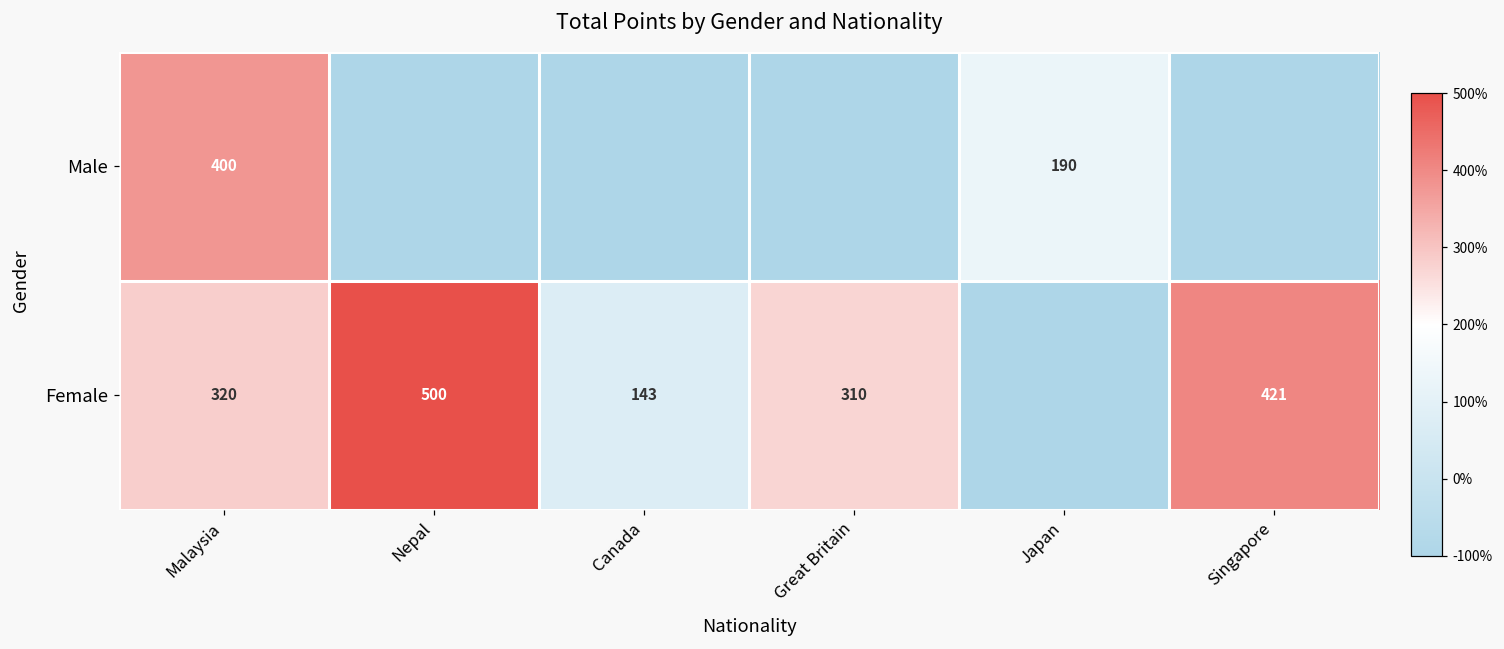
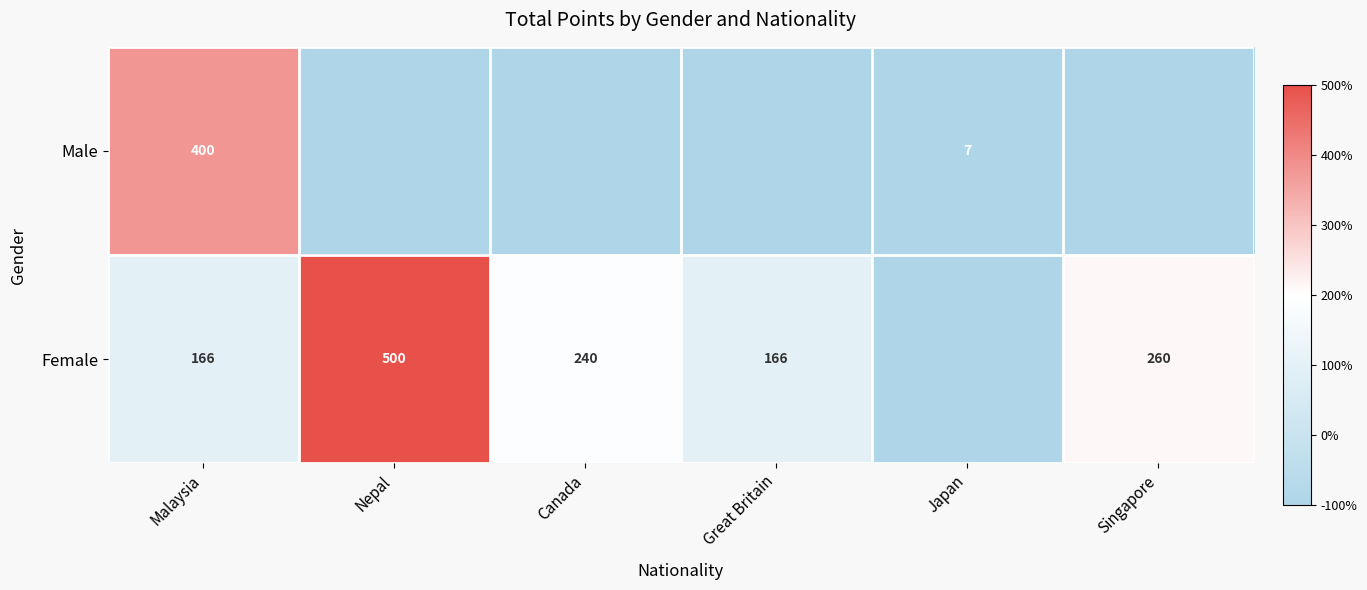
  {
    "Male": {
      "Malaysia": 400,
-     "Japan": 190
+     "Japan": 7
    },
    "Female": {
-     "Malaysia": 320,
+     "Malaysia": 166,
      "Nepal": 500,
-     "Canada": 143,
-     "Great Britain": 310,
-     "Singapore": 421
+     "Canada": 240,
+     "Great Britain": 166,
+     "Singapore": 260
    }
  }
